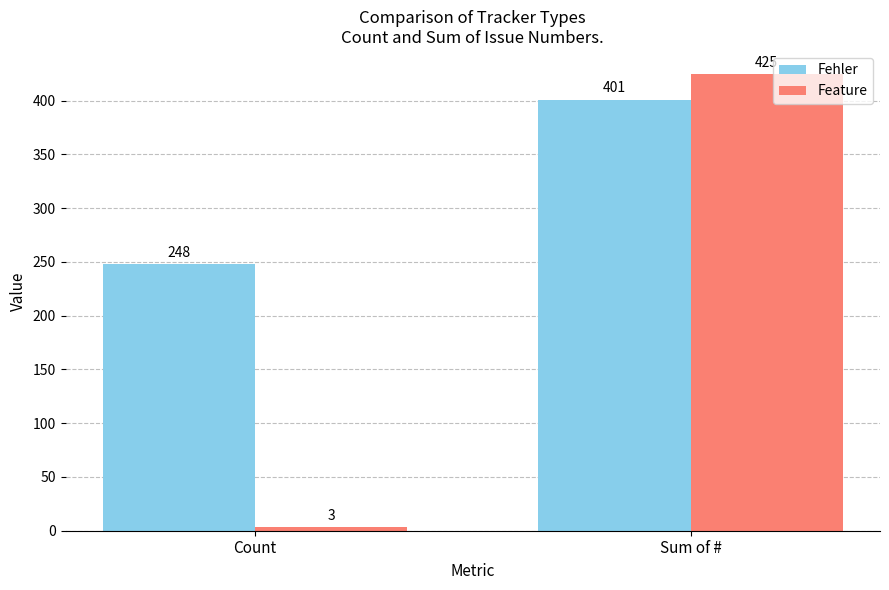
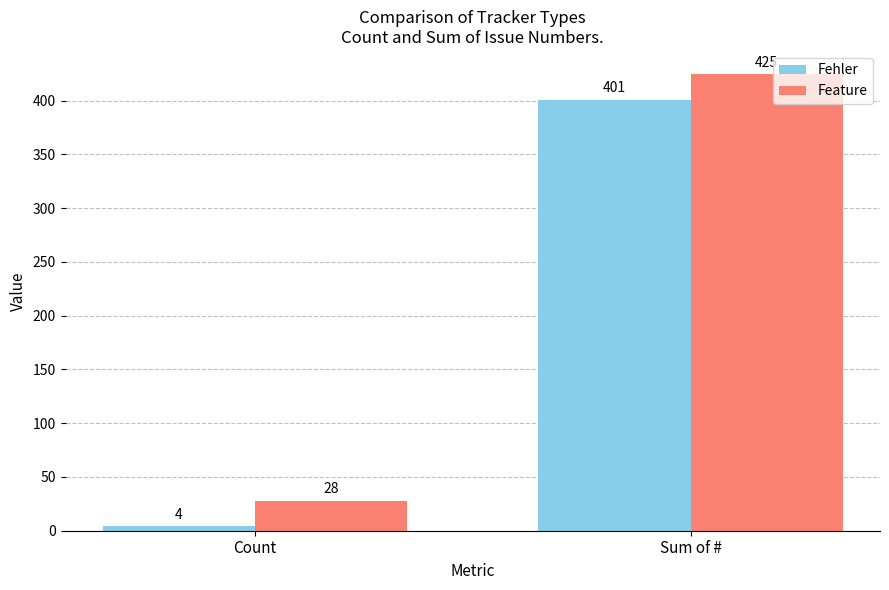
  {
    "Fehler": {
-     "Count": 248,
+     "Count": 4,
      "Sum of #": 401
    },
    "Feature": {
-     "Count": 3
+     "Count": 28
    }
  }
